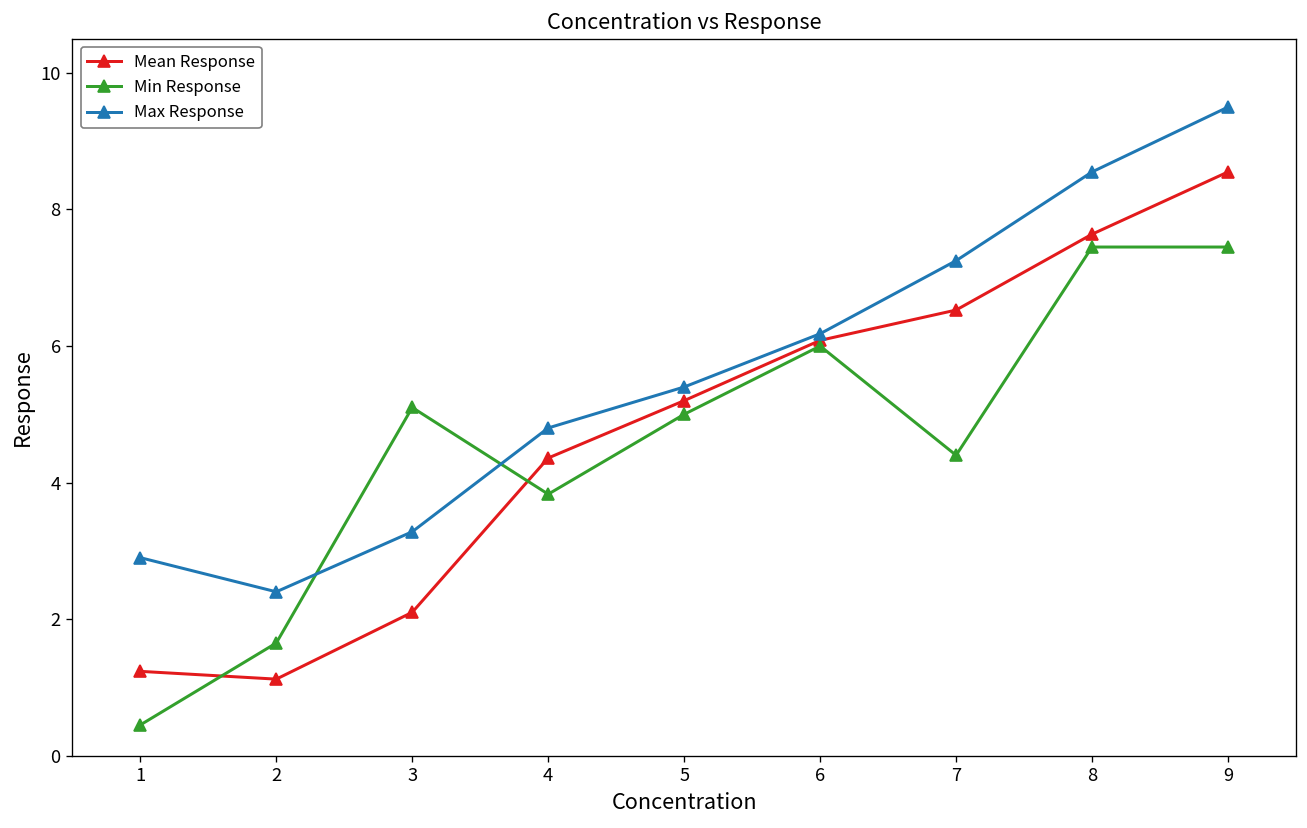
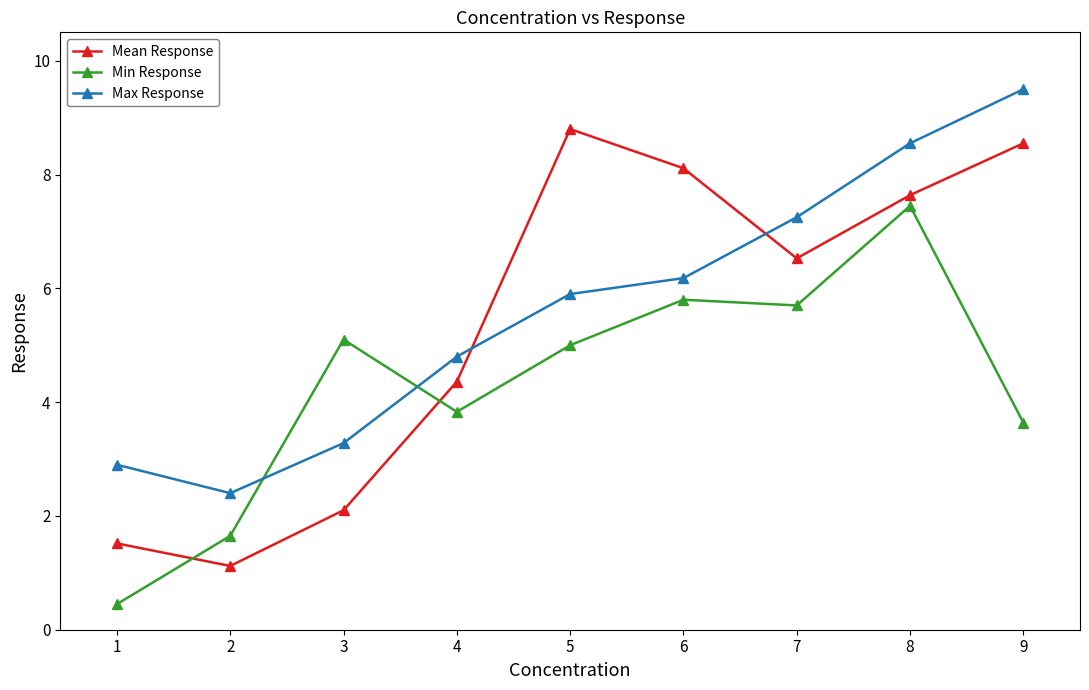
  {
    "Mean Response": {
-     "1": 1.2,
+     "1": 1.5,
      "2": 1.1,
      "3": 2.1,
      "4": 4.4,
-     "5": 5.2,
-     "6": 6.1,
+     "5": 8.8,
+     "6": 8.1,
      "7": 6.5,
      "8": 7.6,
      "9": 8.6
    },
    "Min Response": {
      "1": 0.5,
      "2": 1.7,
      "3": 5.1,
      "4": 3.8,
      "5": 5.0,
-     "6": 6.0,
-     "7": 4.4,
+     "6": 5.8,
+     "7": 5.7,
      "8": 7.5,
-     "9": 7.5
+     "9": 3.6
    },
    "Max Response": {
      "1": 2.9,
      "2": 2.4,
      "3": 3.3,
      "4": 4.8,
-     "5": 5.4,
+     "5": 5.9,
      "6": 6.2,
      "7": 7.3,
      "8": 8.6,
      "9": 9.5
    }
  }
